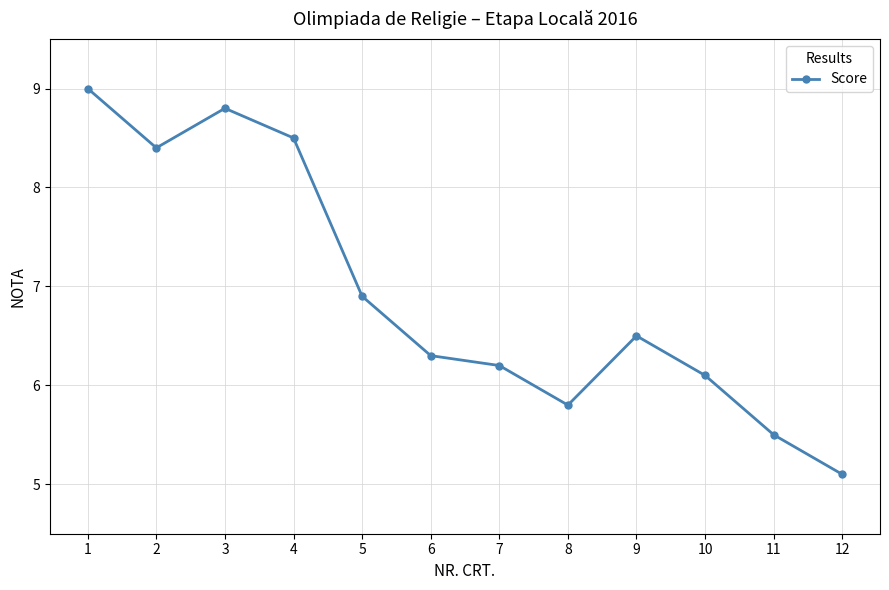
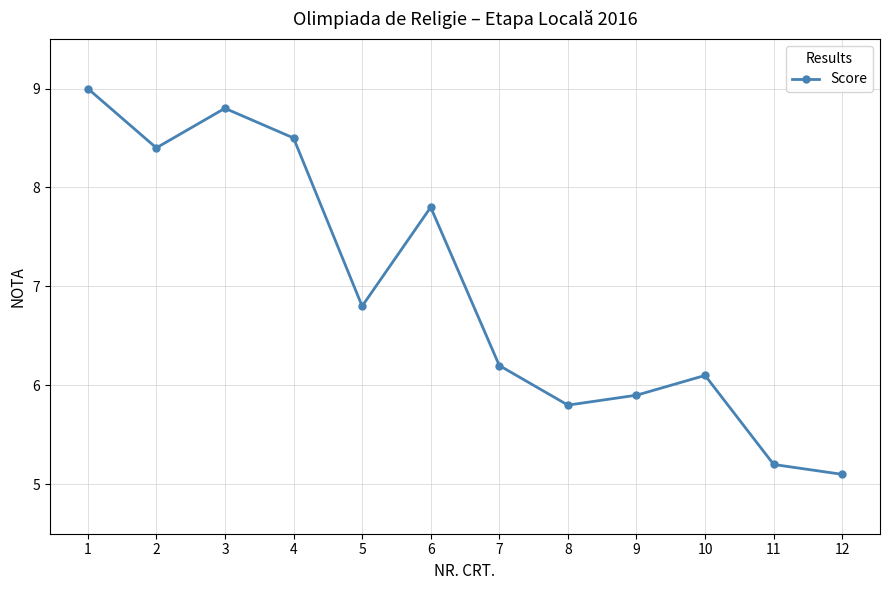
  {
    "1": 9.0,
    "2": 8.4,
    "3": 8.8,
    "4": 8.5,
-   "5": 6.9,
-   "6": 6.3,
+   "5": 6.8,
+   "6": 7.8,
    "7": 6.2,
    "8": 5.8,
-   "9": 6.5,
+   "9": 5.9,
    "10": 6.1,
-   "11": 5.5,
+   "11": 5.2,
    "12": 5.1
  }
